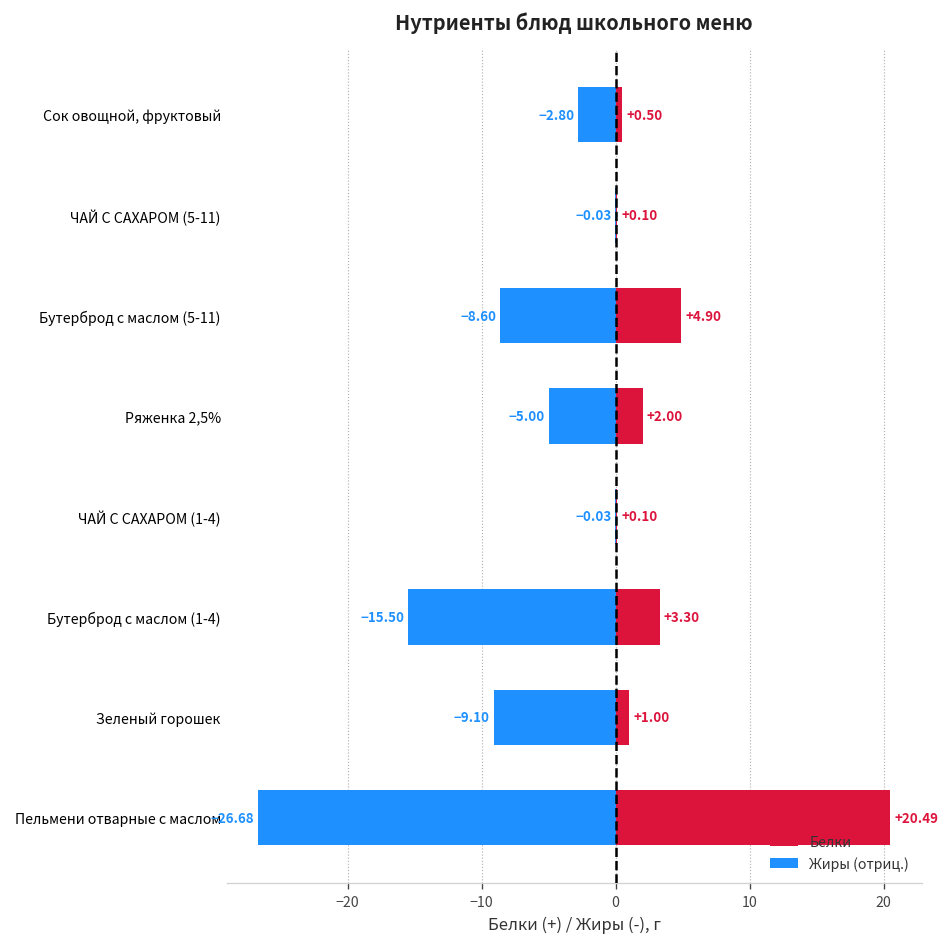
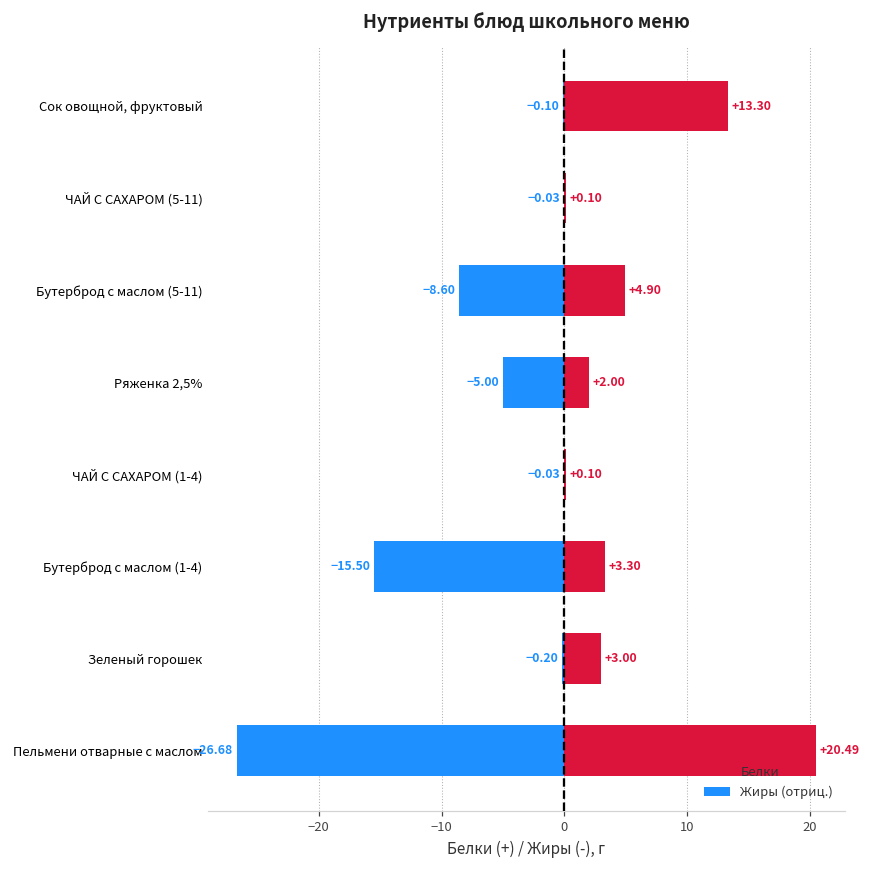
  {
    "Белки": {
-     "Сок овощной, фруктовый": "+0.50",
+     "Сок овощной, фруктовый": "+13.30",
      "ЧАЙ С САХАРОМ (5-11)": "+0.10",
      "Бутерброд с маслом (5-11)": "+4.90",
      "Ряженка 2,5%": "+2.00",
      "ЧАЙ С САХАРОМ (1-4)": "+0.10",
      "Бутерброд с маслом (1-4)": "+3.30",
-     "Зеленый горошек": "+1.00",
+     "Зеленый горошек": "+3.00",
      "Пельмени отварные с маслом": "+20.49"
    },
    "Жиры (отриц.)": {
-     "Сок овощной, фруктовый": "-2.80",
+     "Сок овощной, фруктовый": "-0.10",
      "ЧАЙ С САХАРОМ (5-11)": "-0.03",
      "Бутерброд с маслом (5-11)": "-8.60",
      "Ряженка 2,5%": "-5.00",
      "ЧАЙ С САХАРОМ (1-4)": "-0.03",
      "Бутерброд с маслом (1-4)": "-15.50",
-     "Зеленый горошек": "-9.10",
+     "Зеленый горошек": "-0.20",
      "Пельмени отварные с маслом": "-26.68"
    }
  }
